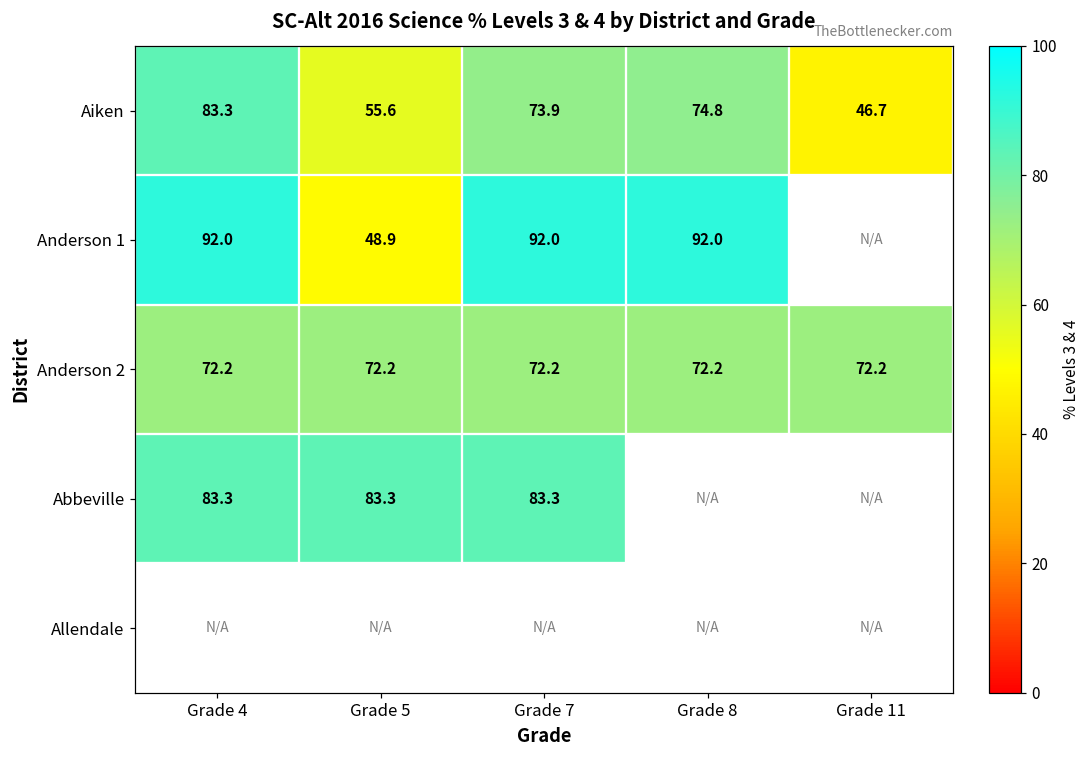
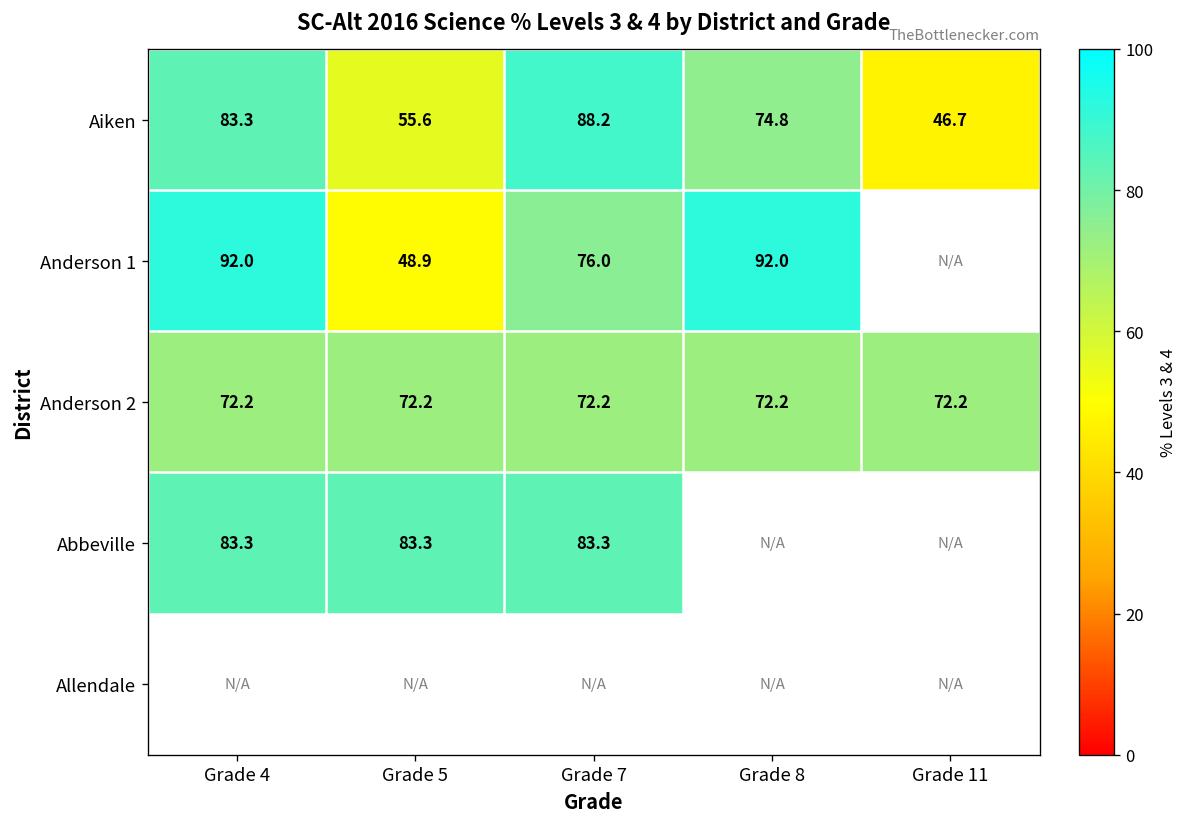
  {
    "Aiken": {
      "Grade 4": 83.3,
      "Grade 5": 55.6,
-     "Grade 7": 73.9,
+     "Grade 7": 88.2,
      "Grade 8": 74.8,
      "Grade 11": 46.7
    },
    "Anderson 1": {
      "Grade 4": 92.0,
      "Grade 5": 48.9,
-     "Grade 7": 92.0,
+     "Grade 7": 76.0,
      "Grade 8": 92.0
    },
    "Anderson 2": {
      "Grade 4": 72.2,
      "Grade 5": 72.2,
      "Grade 7": 72.2,
      "Grade 8": 72.2,
      "Grade 11": 72.2
    },
    "Abbeville": {
      "Grade 4": 83.3,
      "Grade 5": 83.3,
      "Grade 7": 83.3
    }
  }
